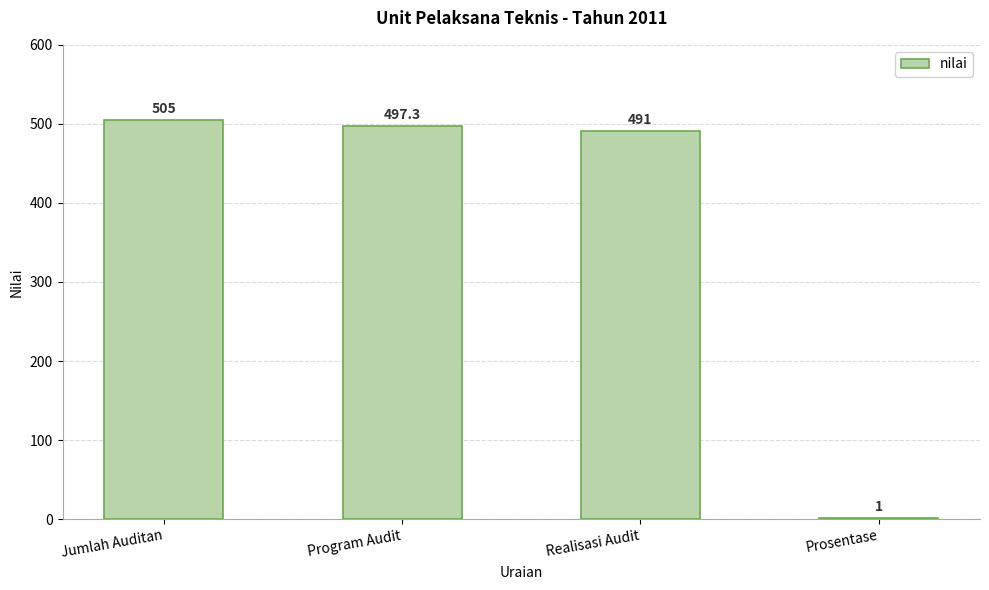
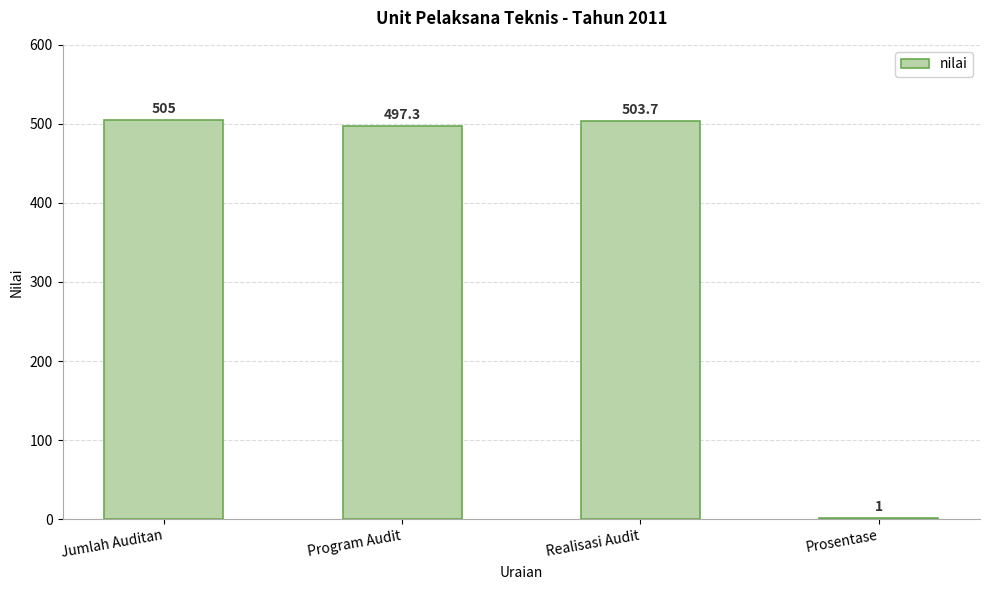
  {
    "Jumlah Auditan": 505,
    "Program Audit": 497.3,
-   "Realisasi Audit": 491,
+   "Realisasi Audit": 503.7,
    "Prosentase": 1
  }
